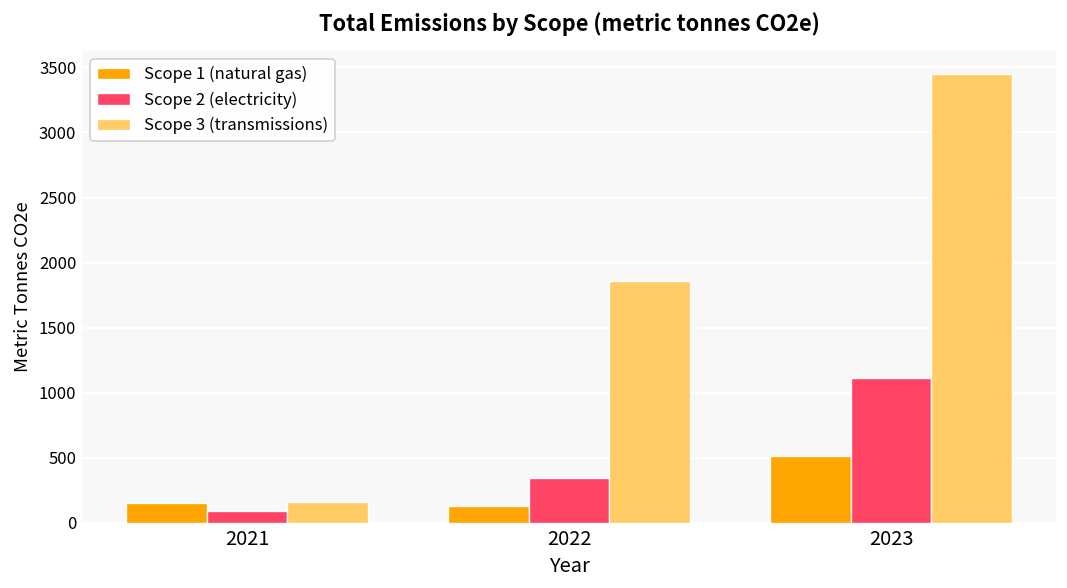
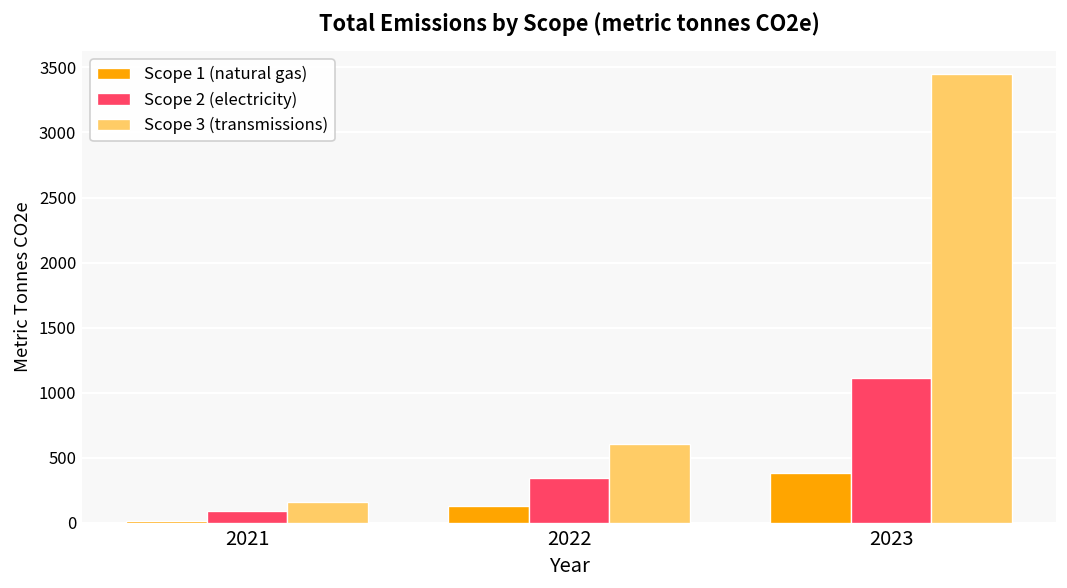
  {
    "Scope 1 (natural gas)": {
-     "2021": 150,
+     "2021": 10,
      "2022": 130,
-     "2023": 510
+     "2023": 380
    },
    "Scope 2 (electricity)": {
      "2021": 90,
      "2022": 340,
      "2023": 1110
    },
    "Scope 3 (transmissions)": {
      "2021": 160,
-     "2022": 1860,
+     "2022": 600,
      "2023": 3450
    }
  }
